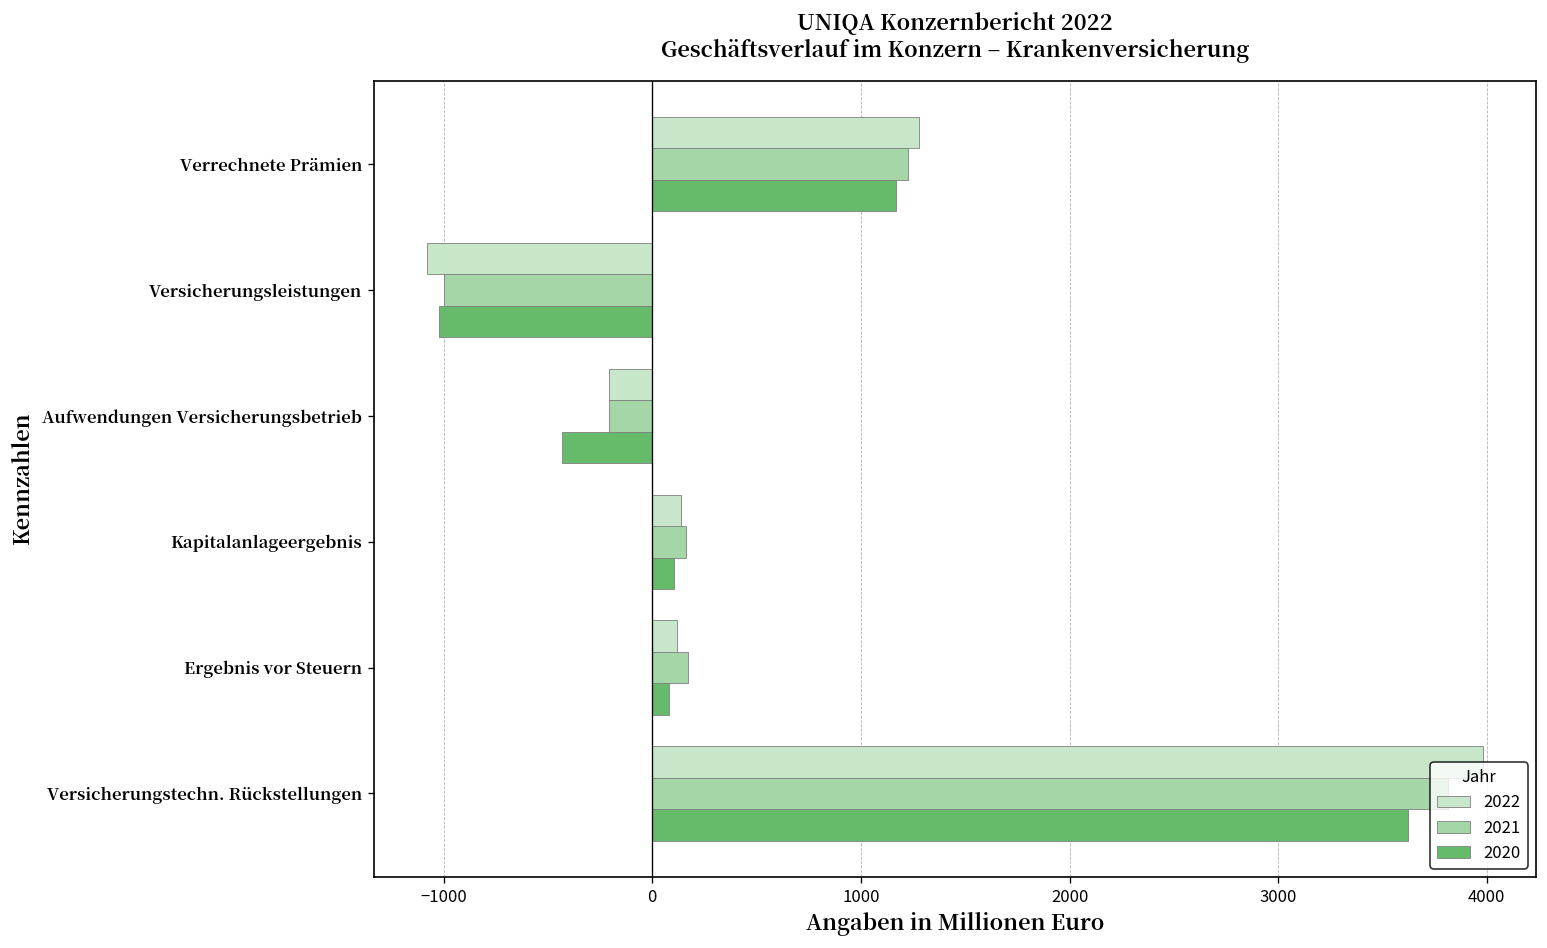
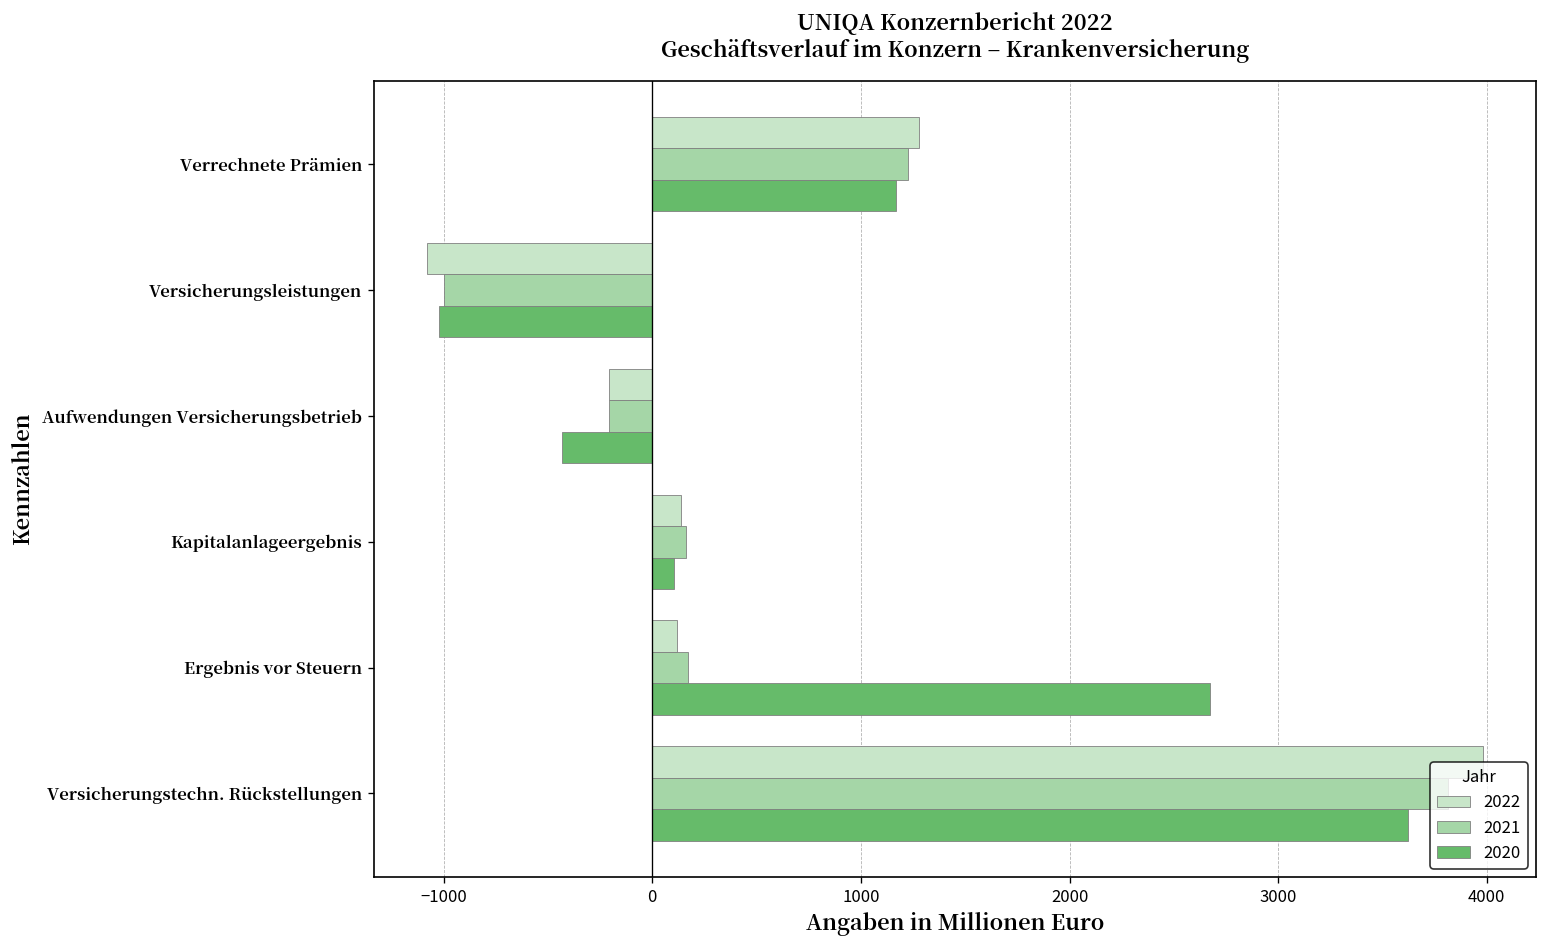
  {
    "2020": {
      "Verrechnete Prämien": 1170,
      "Versicherungsleistungen": -1020,
      "Aufwendungen Versicherungsbetrieb": -430,
      "Kapitalanlageergebnis": 100,
-     "Ergebnis vor Steuern": 80,
+     "Ergebnis vor Steuern": 2670,
      "Versicherungstechn. Rückstellungen": 3620
    }
  }
